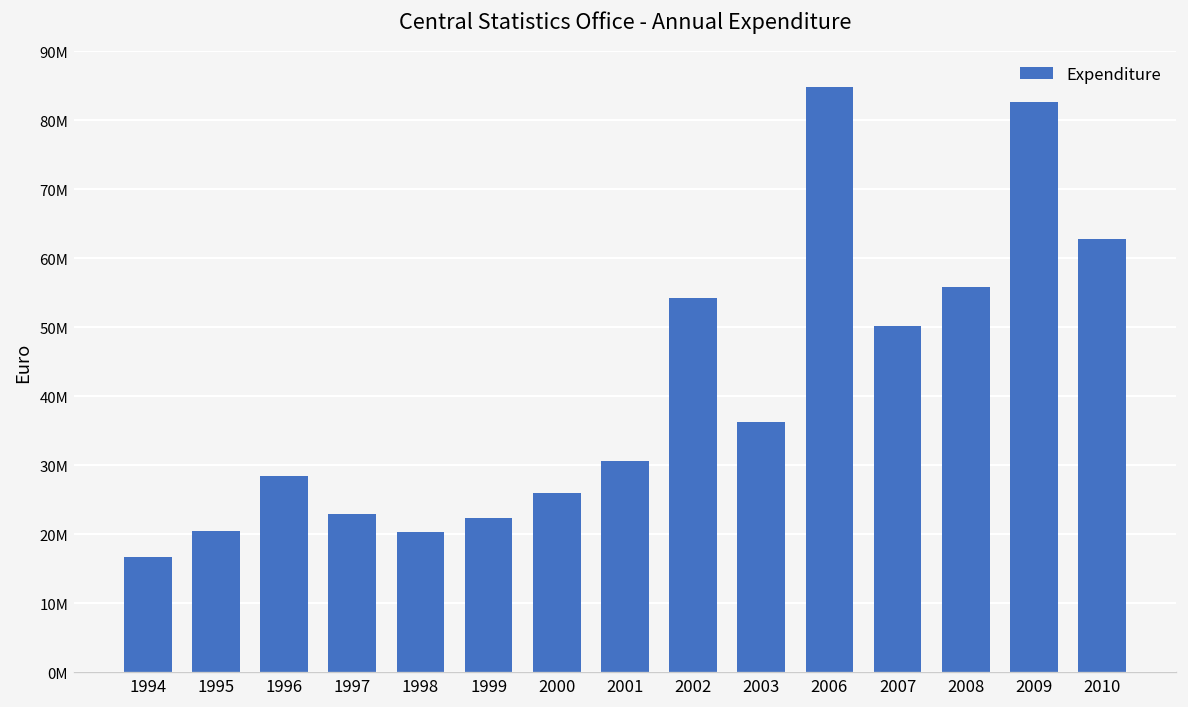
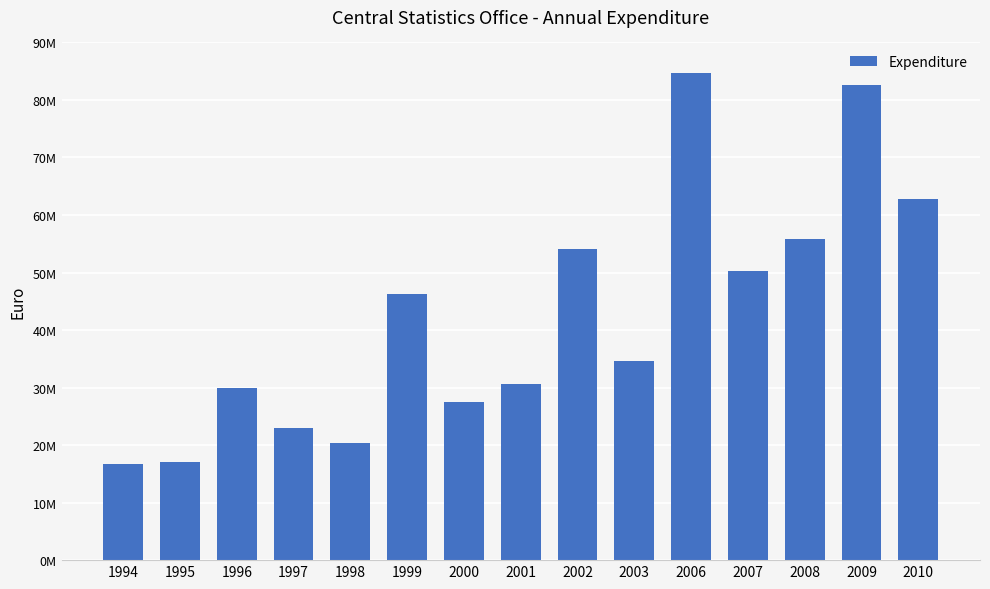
  {
    "1994": 17000000,
-   "1995": 20000000,
-   "1996": 29000000,
+   "1995": 17000000,
+   "1996": 30000000,
    "1997": 23000000,
    "1998": 20000000,
-   "1999": 22000000,
-   "2000": 26000000,
+   "1999": 46000000,
+   "2000": 28000000,
    "2001": 31000000,
    "2002": 54000000,
-   "2003": 36000000,
+   "2003": 35000000,
    "2006": 85000000,
    "2007": 50000000,
    "2008": 56000000,
    "2009": 83000000,
    "2010": 63000000
  }
